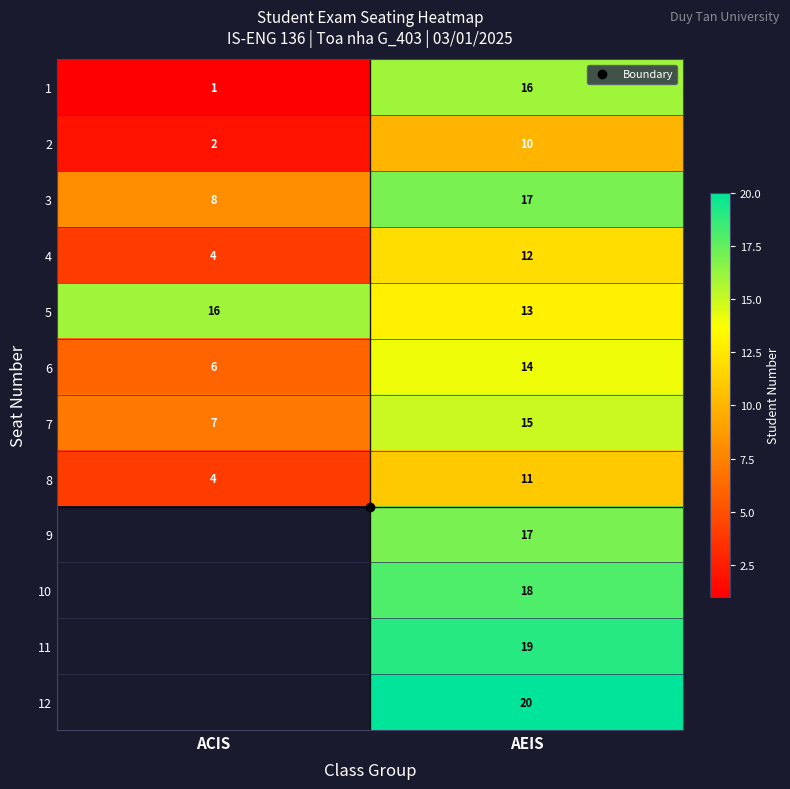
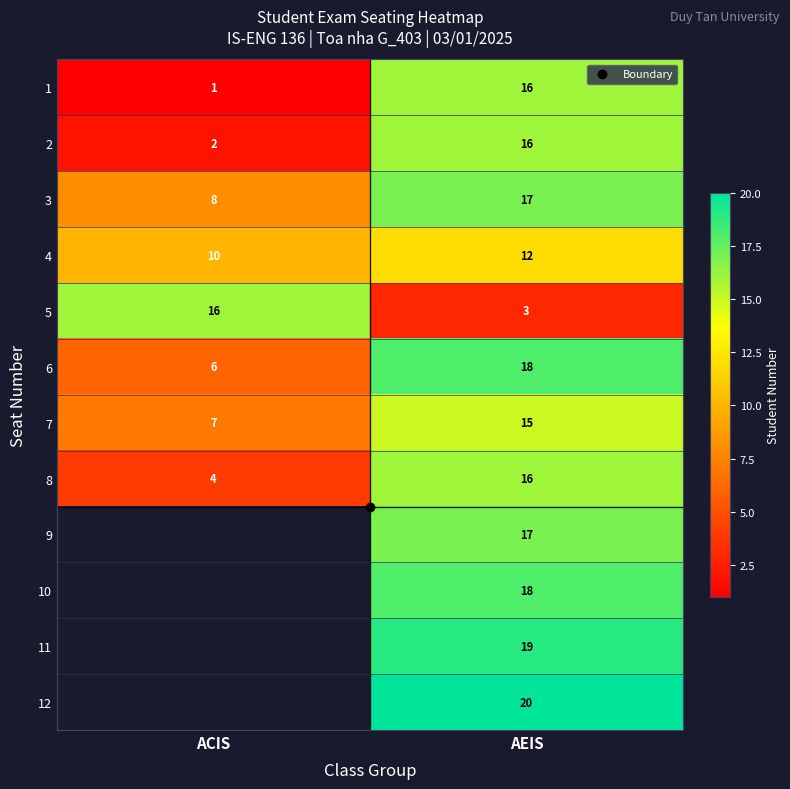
  {
    "1": {
      "ACIS": 1,
      "AEIS": 16
    },
    "2": {
      "ACIS": 2,
-     "AEIS": 10
+     "AEIS": 16
    },
    "3": {
      "ACIS": 8,
      "AEIS": 17
    },
    "4": {
-     "ACIS": 4,
+     "ACIS": 10,
      "AEIS": 12
    },
    "5": {
      "ACIS": 16,
-     "AEIS": 13
+     "AEIS": 3
    },
    "6": {
      "ACIS": 6,
-     "AEIS": 14
+     "AEIS": 18
    },
    "7": {
      "ACIS": 7,
      "AEIS": 15
    },
    "8": {
      "ACIS": 4,
-     "AEIS": 11
+     "AEIS": 16
    },
    "9": {
      "AEIS": 17
    },
    "10": {
      "AEIS": 18
    },
    "11": {
      "AEIS": 19
    },
    "12": {
      "AEIS": 20
    }
  }
